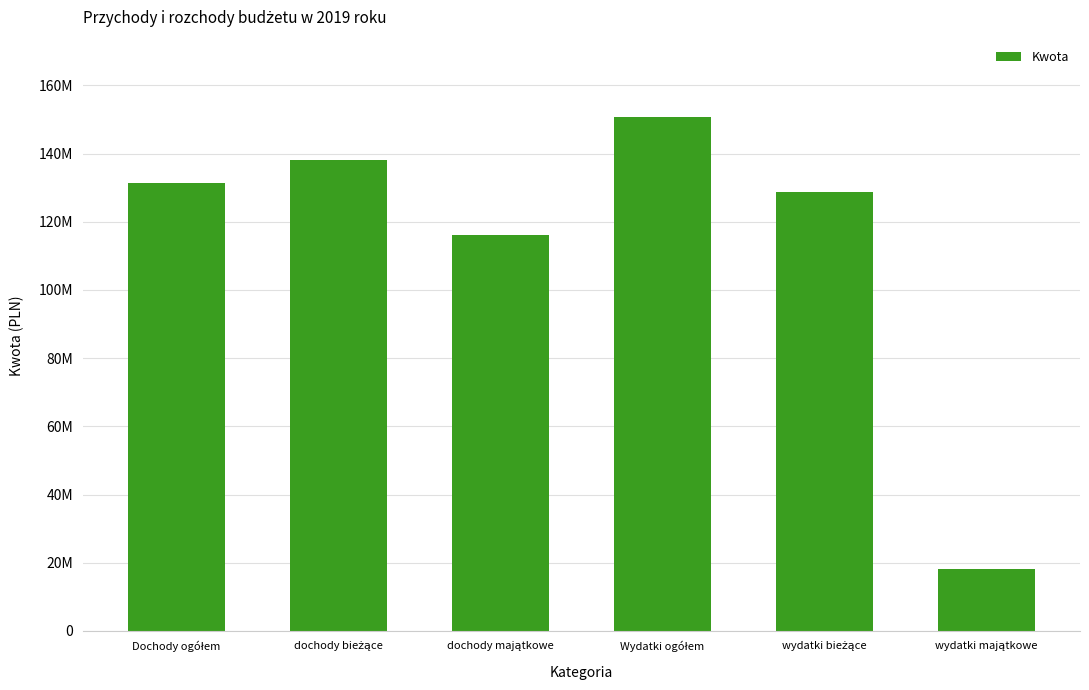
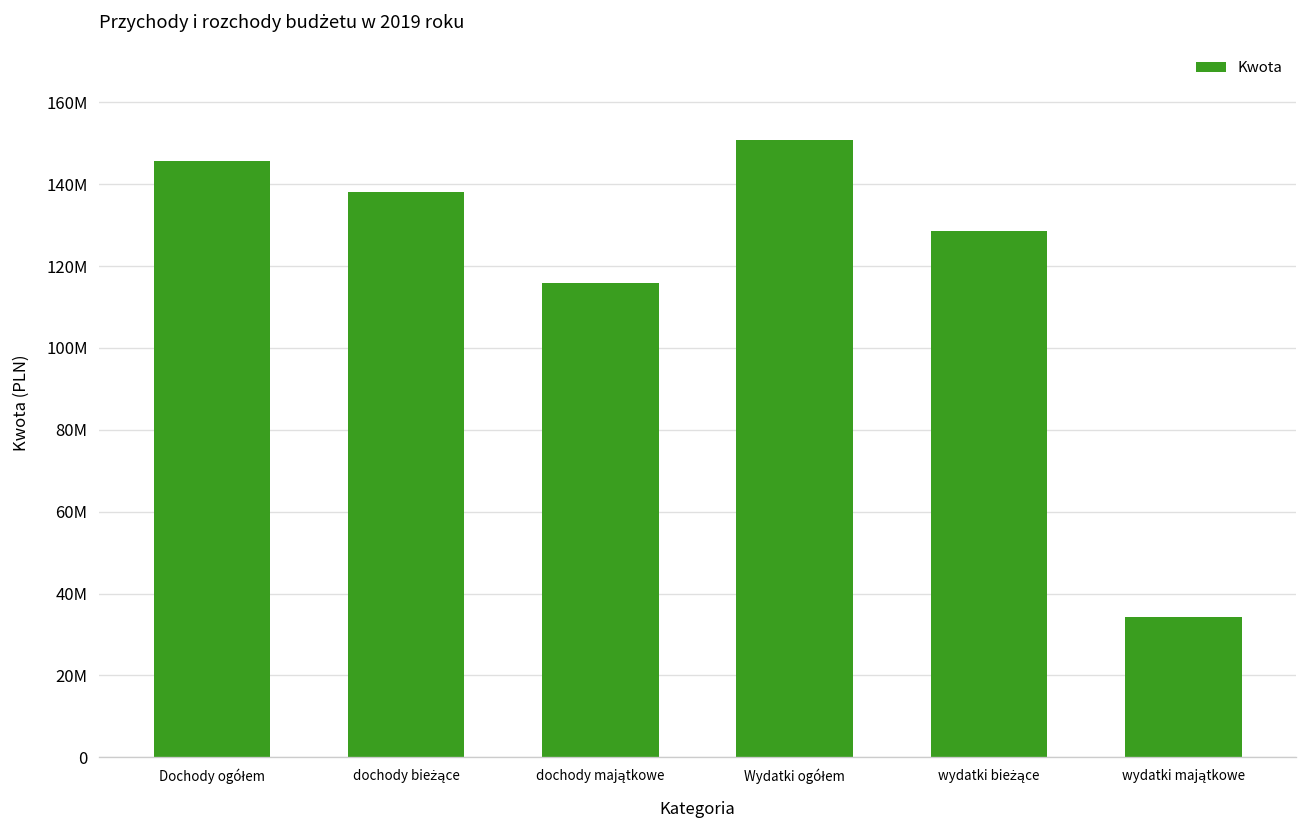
  {
-   "Dochody ogółem": 131000000,
+   "Dochody ogółem": 146000000,
    "dochody bieżące": 138000000,
    "dochody majątkowe": 116000000,
    "Wydatki ogółem": 151000000,
    "wydatki bieżące": 129000000,
-   "wydatki majątkowe": 18000000
+   "wydatki majątkowe": 34000000
  }
